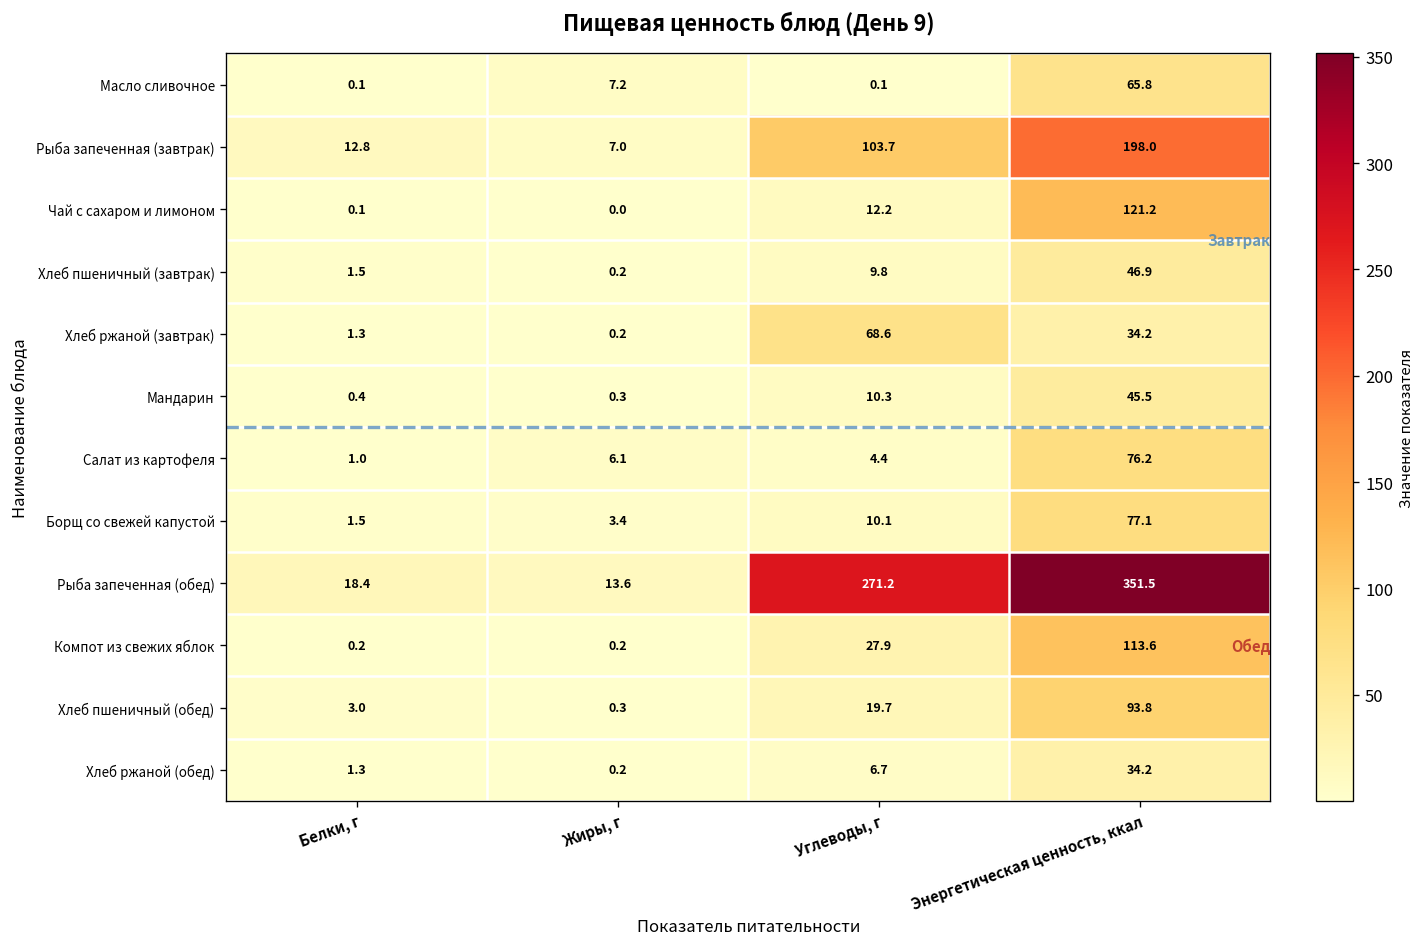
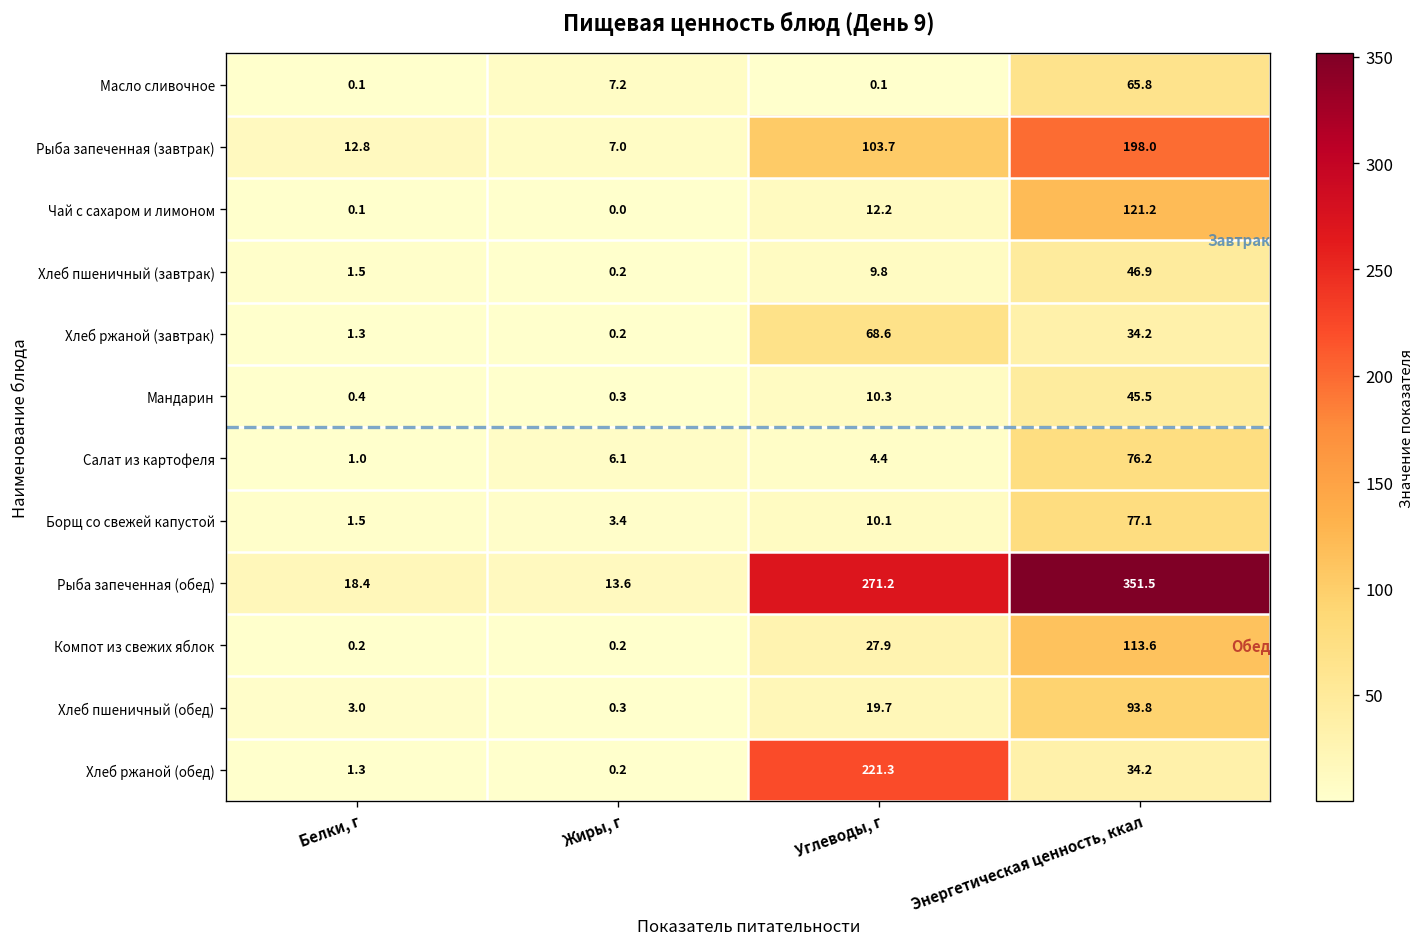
  {
    "Масло сливочное": {
      "Белки, г": 0.1,
      "Жиры, г": 7.2,
      "Углеводы, г": 0.1,
      "Энергетическая ценность, ккал": 65.8
    },
    "Рыба запеченная (завтрак)": {
      "Белки, г": 12.8,
      "Жиры, г": 7.0,
      "Углеводы, г": 103.7,
      "Энергетическая ценность, ккал": 198.0
    },
    "Чай с сахаром и лимоном": {
      "Белки, г": 0.1,
      "Жиры, г": 0.0,
      "Углеводы, г": 12.2
    },
    "Хлеб пшеничный (завтрак)": {
      "Белки, г": 1.5,
      "Жиры, г": 0.2,
      "Углеводы, г": 9.8
    },
    "Хлеб ржаной (завтрак)": {
      "Белки, г": 1.3,
      "Жиры, г": 0.2,
      "Углеводы, г": 68.6,
      "Энергетическая ценность, ккал": 34.2
    },
    "Мандарин": {
      "Белки, г": 0.4,
      "Жиры, г": 0.3,
      "Углеводы, г": 10.3,
      "Энергетическая ценность, ккал": 45.5
    },
    "Салат из картофеля": {
      "Белки, г": 1.0,
      "Жиры, г": 6.1,
      "Углеводы, г": 4.4,
      "Энергетическая ценность, ккал": 76.2
    },
    "Борщ со свежей капустой": {
      "Белки, г": 1.5,
      "Жиры, г": 3.4,
      "Углеводы, г": 10.1,
      "Энергетическая ценность, ккал": 77.1
    },
    "Рыба запеченная (обед)": {
      "Белки, г": 18.4,
      "Жиры, г": 13.6,
      "Углеводы, г": 271.2,
      "Энергетическая ценность, ккал": 351.5
    },
    "Компот из свежих яблок": {
      "Белки, г": 0.2,
      "Жиры, г": 0.2,
      "Углеводы, г": 27.9
    },
    "Хлеб пшеничный (обед)": {
      "Белки, г": 3.0,
      "Жиры, г": 0.3,
      "Углеводы, г": 19.7,
      "Энергетическая ценность, ккал": 93.8
    },
    "Хлеб ржаной (обед)": {
      "Белки, г": 1.3,
      "Жиры, г": 0.2,
-     "Углеводы, г": 6.7,
+     "Углеводы, г": 221.3,
      "Энергетическая ценность, ккал": 34.2
    }
  }
